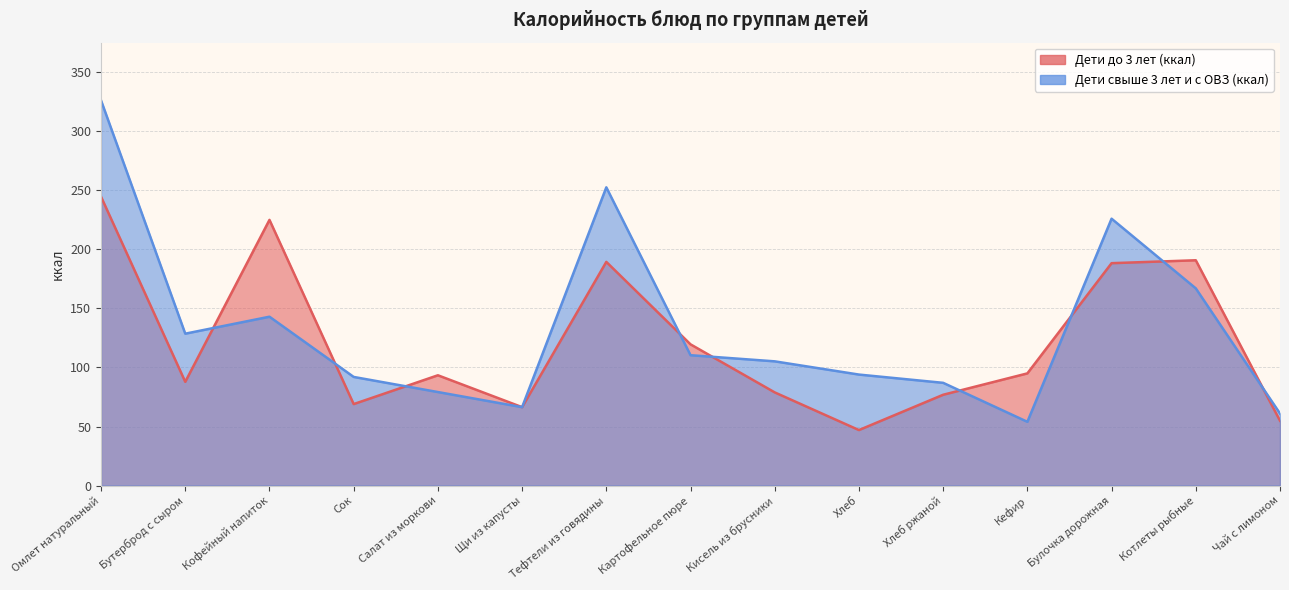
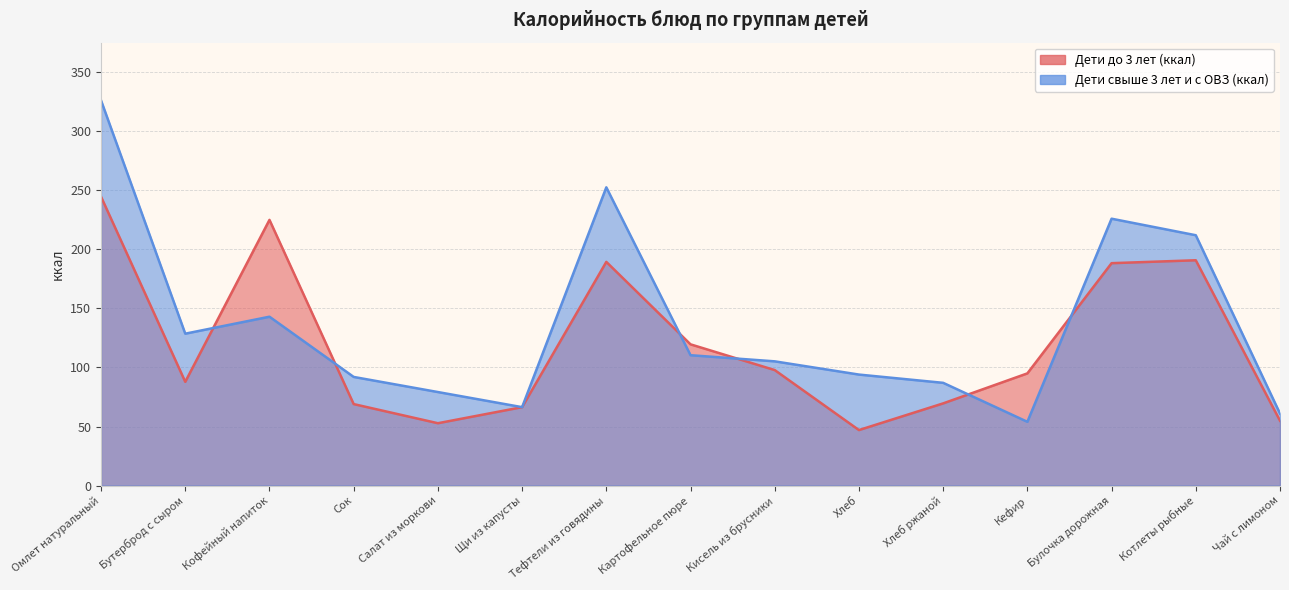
  {
    "Дети до 3 лет (ккал)": {
      "Омлет натуральный": 245,
      "Бутерброд с сыром": 88,
      "Кофейный напиток": 225,
      "Сок": 69,
-     "Салат из моркови": 93,
+     "Салат из моркови": 53,
      "Тефтели из говядины": 189,
      "Картофельное пюре": 120,
-     "Кисель из брусники": 79,
+     "Кисель из брусники": 98,
      "Хлеб": 47,
-     "Хлеб ржаной": 77,
+     "Хлеб ржаной": 70,
      "Кефир": 95,
      "Булочка дорожная": 188,
      "Котлеты рыбные": 191,
      "Чай с лимоном": 55
    },
    "Дети свыше 3 лет и с ОВЗ (ккал)": {
      "Омлет натуральный": 326,
      "Бутерброд с сыром": 129,
      "Кофейный напиток": 143,
      "Сок": 92,
      "Салат из моркови": 79,
      "Тефтели из говядины": 253,
      "Картофельное пюре": 110,
      "Кисель из брусники": 105,
      "Хлеб": 94,
      "Хлеб ржаной": 87,
      "Кефир": 54,
      "Булочка дорожная": 226,
-     "Котлеты рыбные": 167,
+     "Котлеты рыбные": 212,
      "Чай с лимоном": 61
    }
  }
